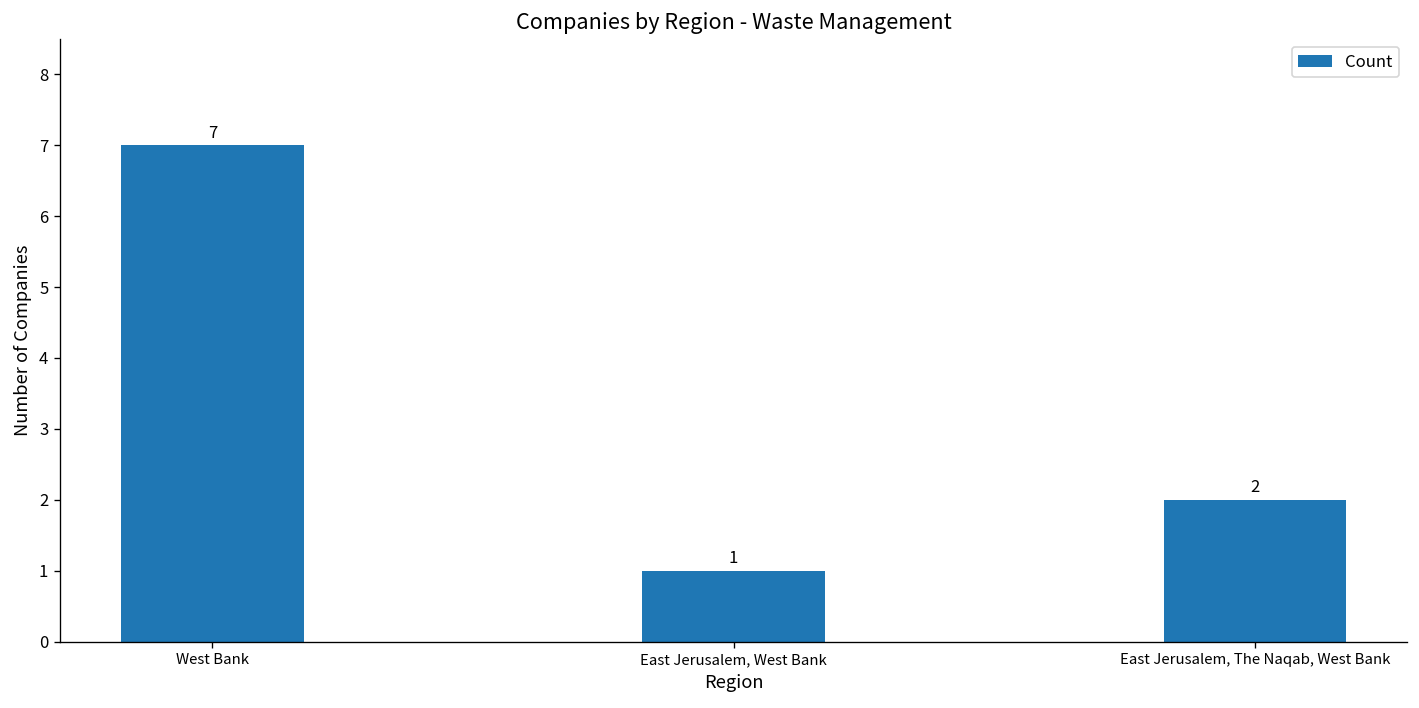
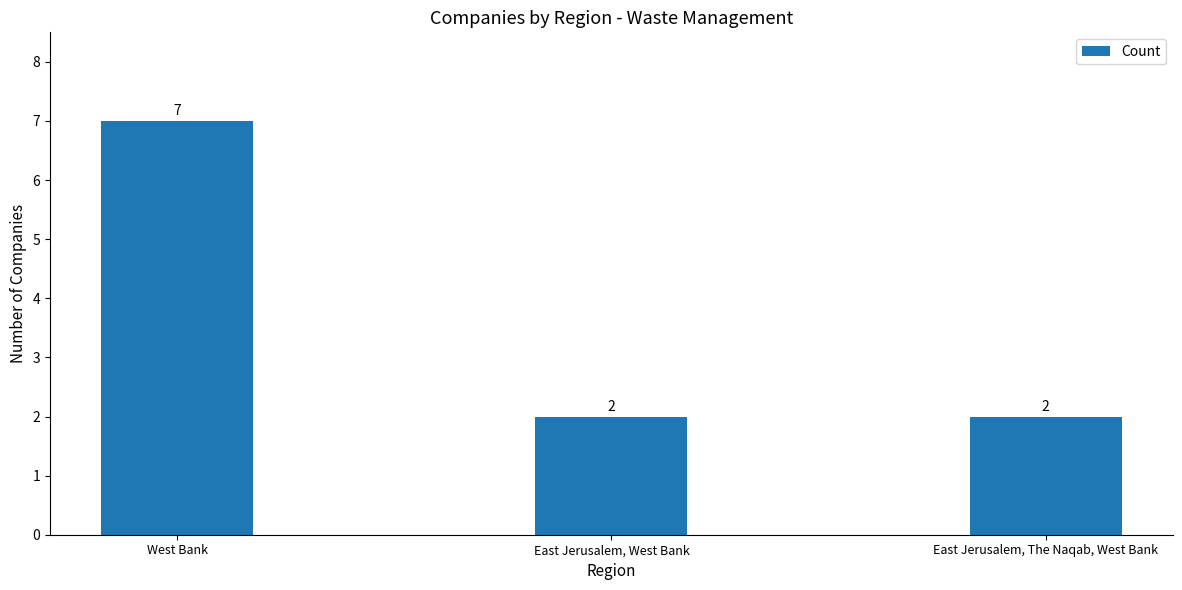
  {
    "West Bank": 7,
-   "East Jerusalem, West Bank": 1,
+   "East Jerusalem, West Bank": 2,
    "East Jerusalem, The Naqab, West Bank": 2
  }
